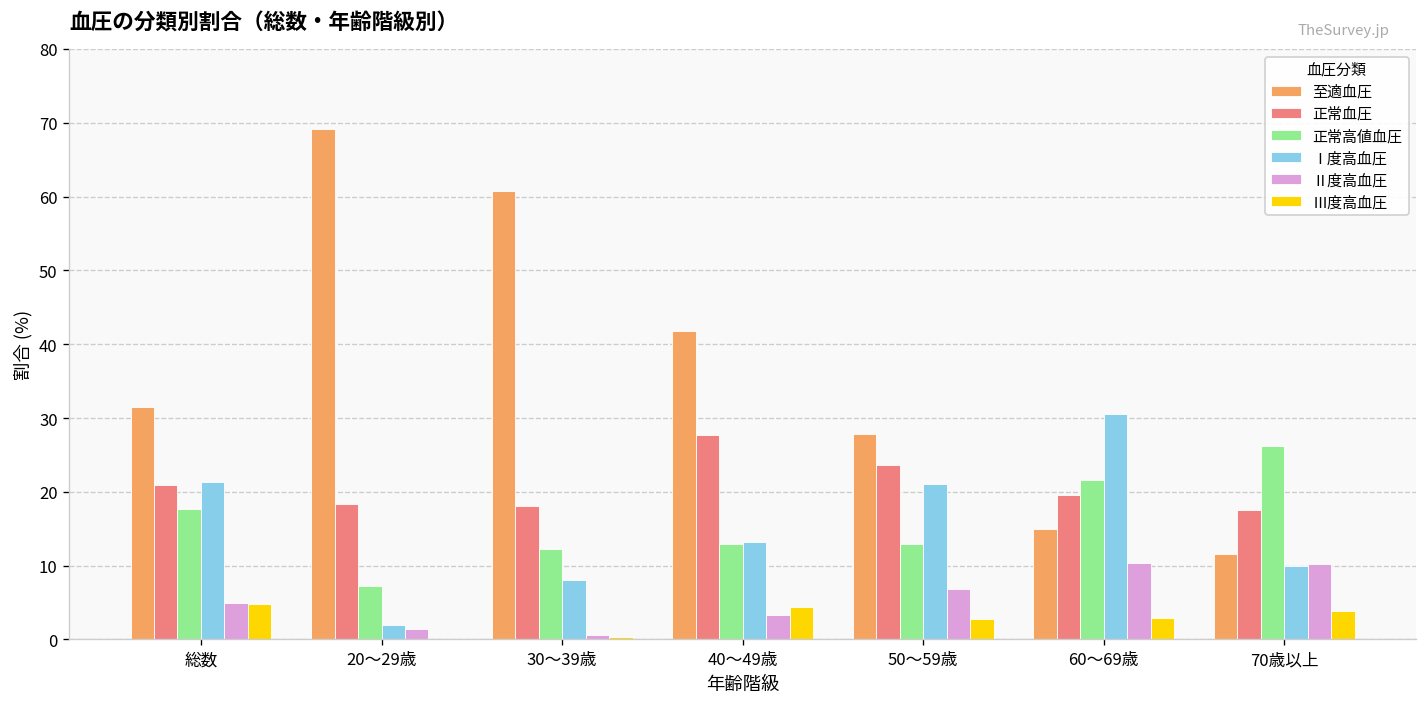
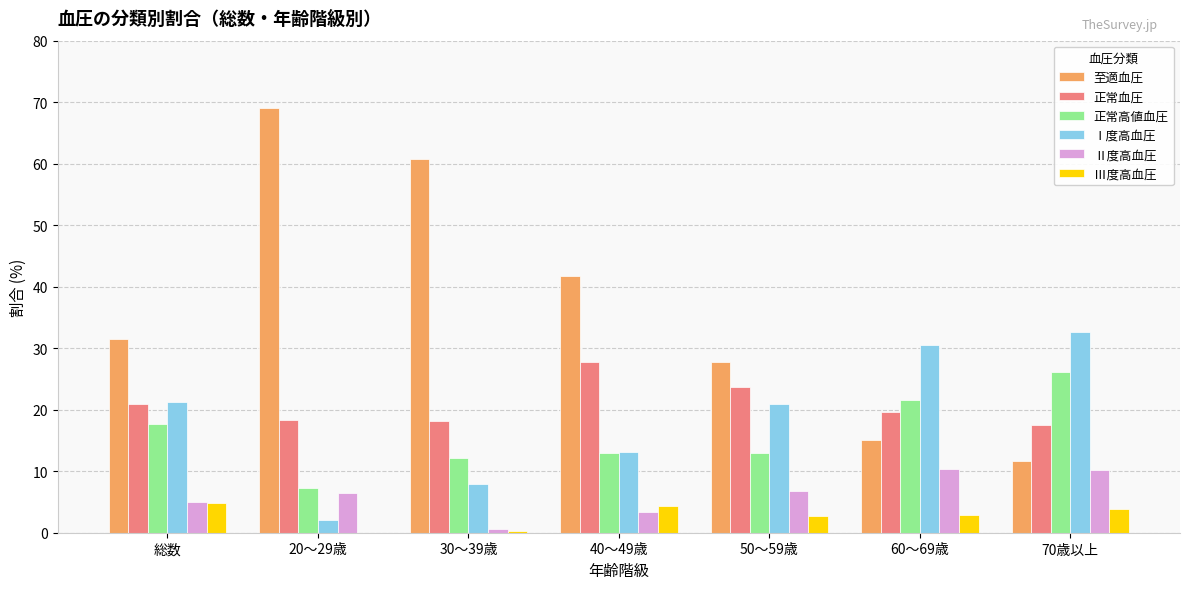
  {
    "正常高値血圧": {
      "総数": 18,
      "20～29歳": 7,
      "30～39歳": 12,
      "40～49歳": 13,
      "50～59歳": 13,
      "60～69歳": 22,
      "70歳以上": 26
    },
    "Ⅰ度高血圧": {
      "総数": 21,
      "20～29歳": 2,
      "30～39歳": 8,
      "40～49歳": 13,
      "50～59歳": 21,
      "60～69歳": 31,
-     "70歳以上": 10
+     "70歳以上": 33
    },
    "Ⅱ度高血圧": {
      "総数": 5,
-     "20～29歳": 1,
+     "20～29歳": 7,
      "30～39歳": 1,
      "40～49歳": 3,
      "50～59歳": 7,
      "60～69歳": 10,
      "70歳以上": 10
    },
    "Ⅲ度高血圧": {
      "総数": 5,
      "20～29歳": 0,
      "40～49歳": 4,
      "50～59歳": 3,
      "60～69歳": 3,
      "70歳以上": 4
    }
  }
